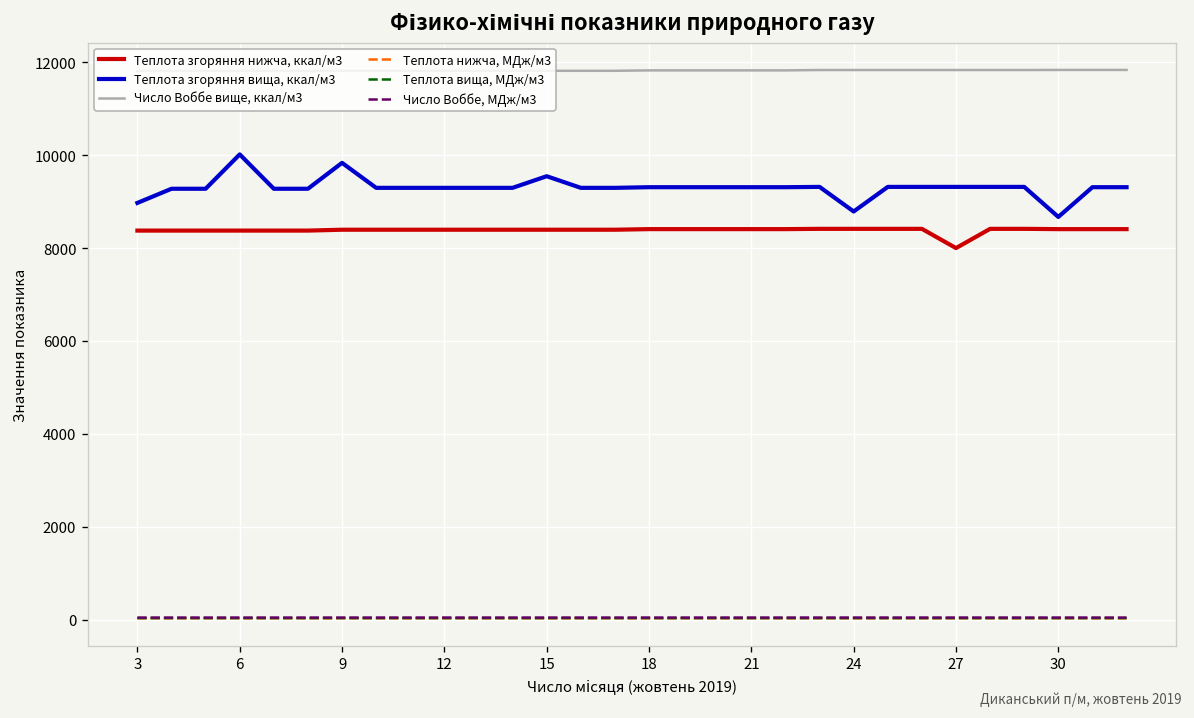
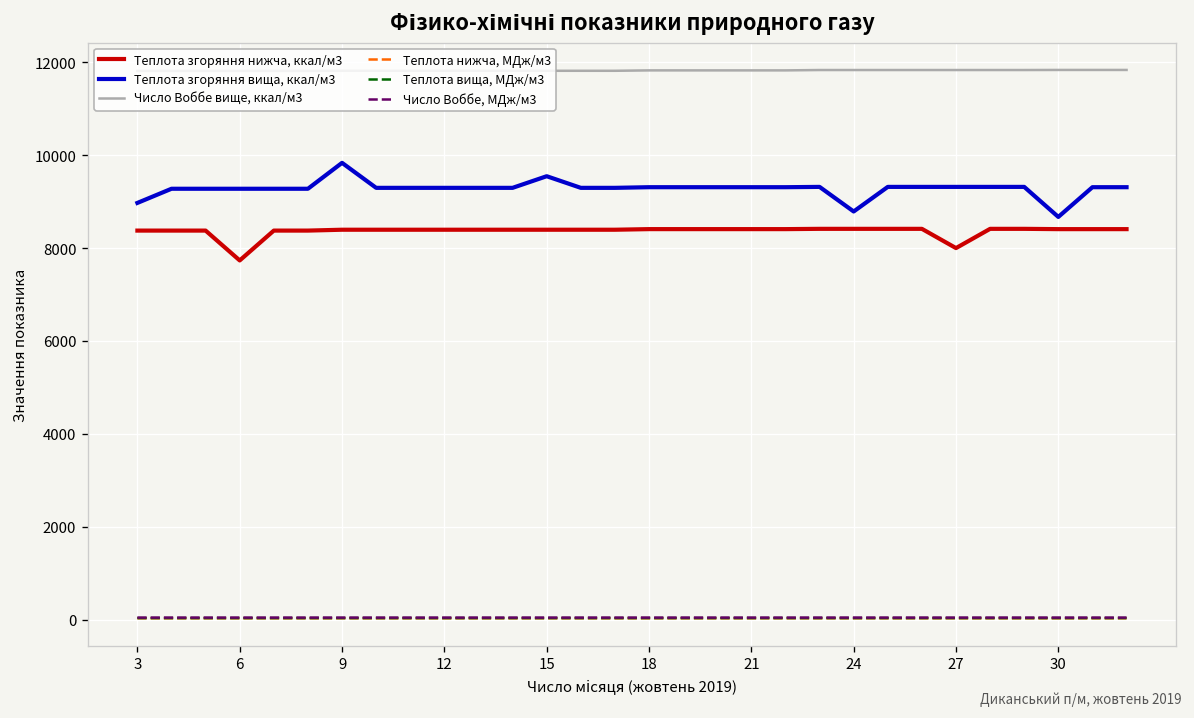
  {
    "Теплота згоряння нижча, ккал/м3": {
      "3": 8400,
-     "6": 8400,
+     "6": 7700,
      "9": 8400,
      "12": 8400,
      "15": 8400,
      "18": 8400,
      "21": 8400,
      "24": 8400,
      "27": 8000,
      "30": 8400
    },
    "Теплота згоряння вища, ккал/м3": {
      "3": 9000,
-     "6": 10000,
+     "6": 9300,
      "9": 9800,
      "12": 9300,
      "15": 9600,
      "18": 9300,
      "21": 9300,
      "24": 8800,
      "27": 9300,
      "30": 8700
    },
    "Число Воббе вище, ккал/м3": {
      "18": 11800,
      "21": 11800,
      "24": 11800,
      "27": 11800,
      "30": 11800
    }
  }
